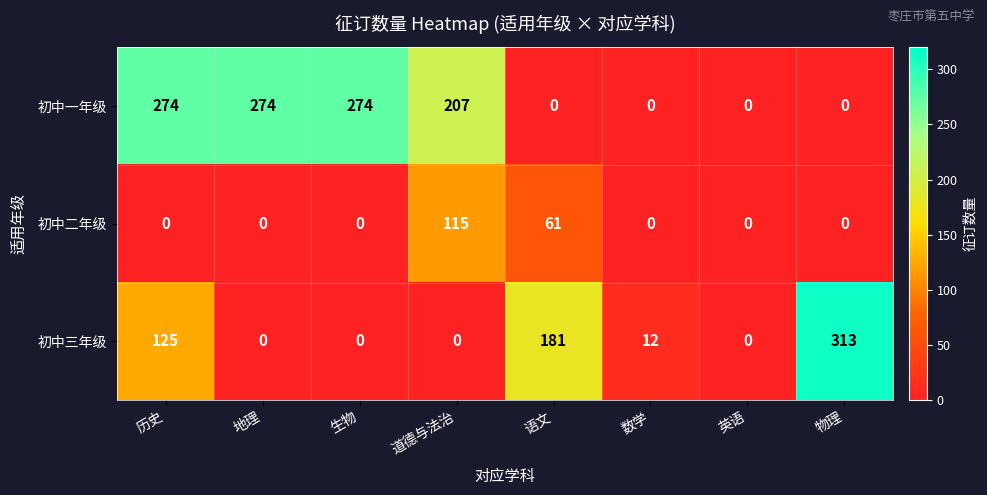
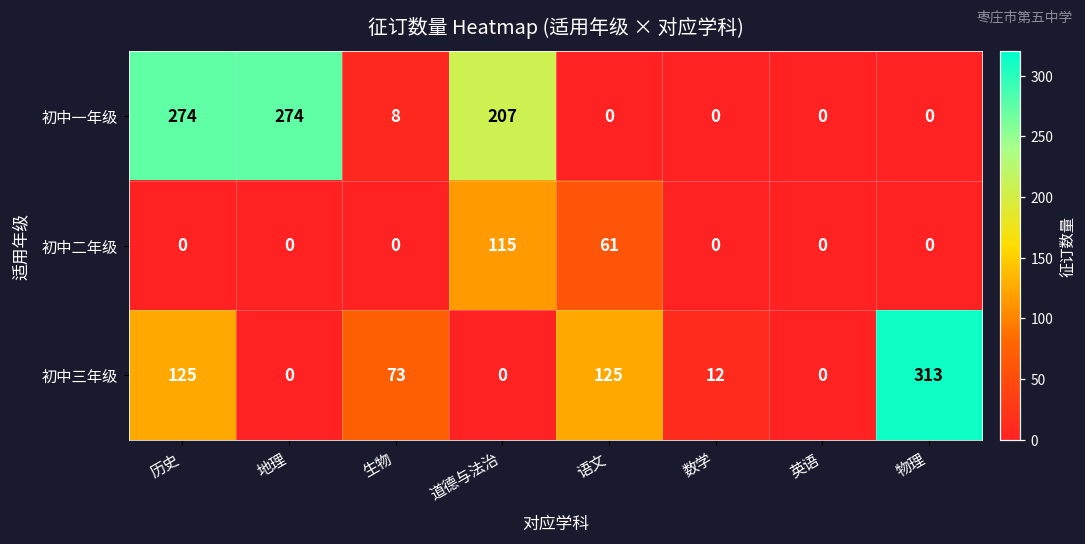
  {
    "初中一年级": {
      "历史": 274,
      "地理": 274,
-     "生物": 274,
+     "生物": 8,
      "道德与法治": 207,
      "语文": 0,
      "数学": 0,
      "英语": 0,
      "物理": 0
    },
    "初中二年级": {
      "历史": 0,
      "地理": 0,
      "生物": 0,
      "道德与法治": 115,
      "语文": 61,
      "数学": 0,
      "英语": 0,
      "物理": 0
    },
    "初中三年级": {
      "历史": 125,
      "地理": 0,
-     "生物": 0,
+     "生物": 73,
      "道德与法治": 0,
-     "语文": 181,
+     "语文": 125,
      "数学": 12,
      "英语": 0,
      "物理": 313
    }
  }
